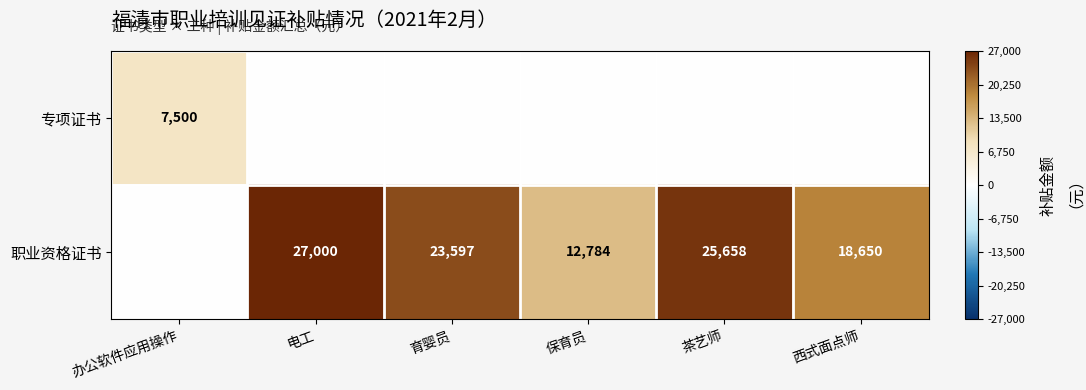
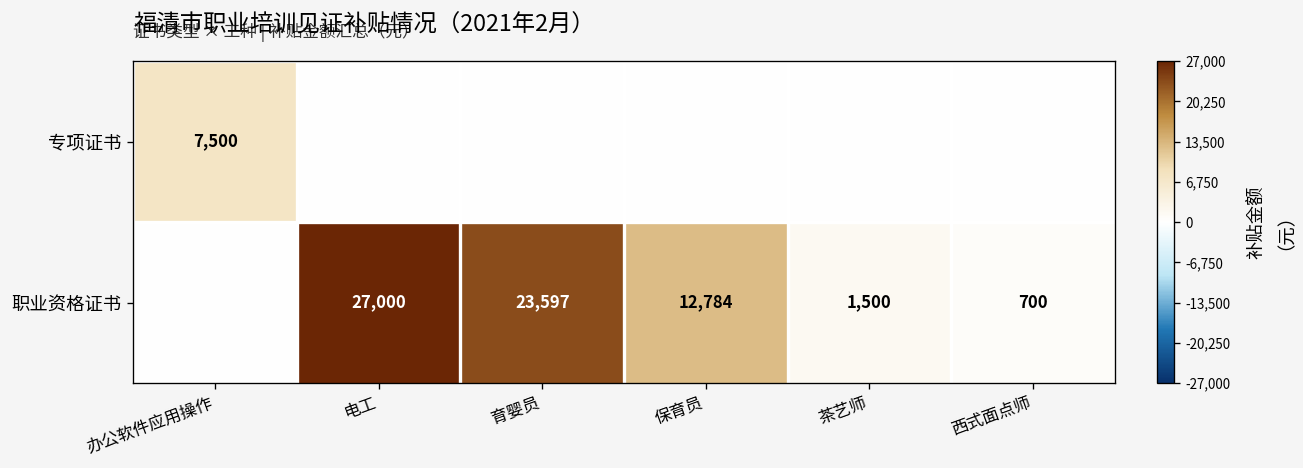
  {
    "专项证书": {
      "办公软件应用操作": "7,500"
    },
    "职业资格证书": {
      "电工": "27,000",
      "育婴员": "23,597",
      "保育员": "12,784",
-     "茶艺师": "25,658",
-     "西式面点师": "18,650"
+     "茶艺师": "1,500",
+     "西式面点师": "700"
    }
  }
